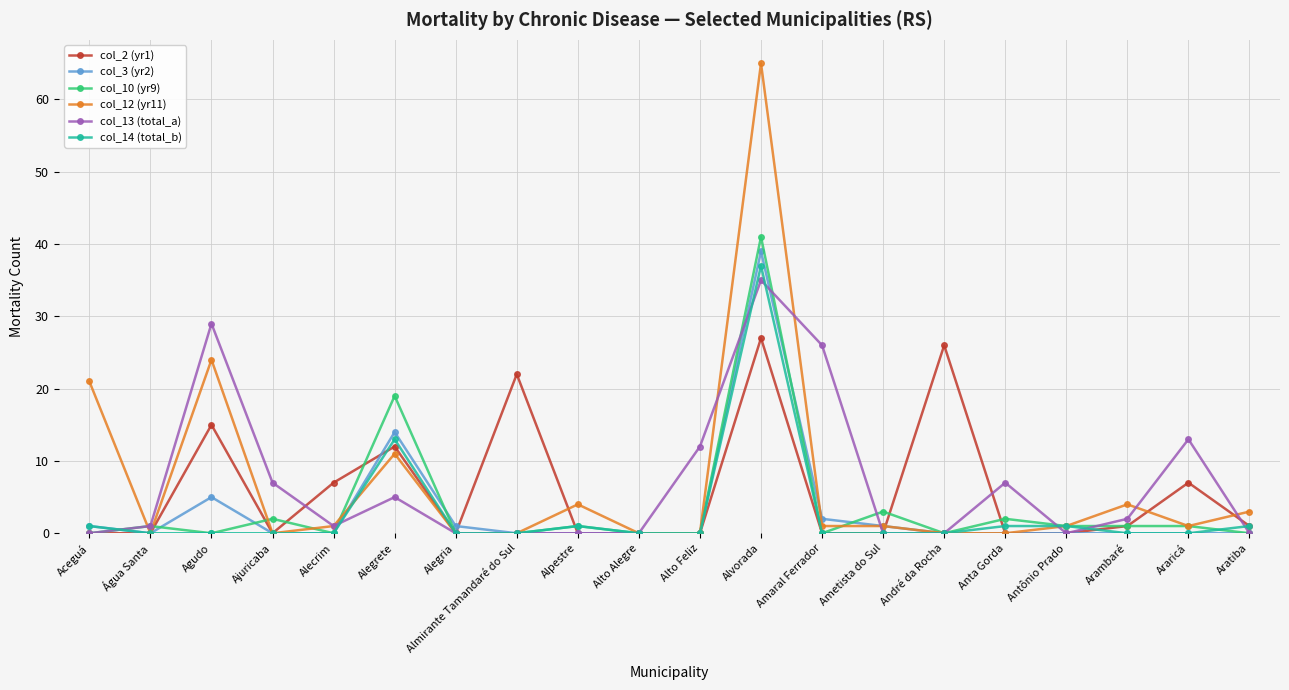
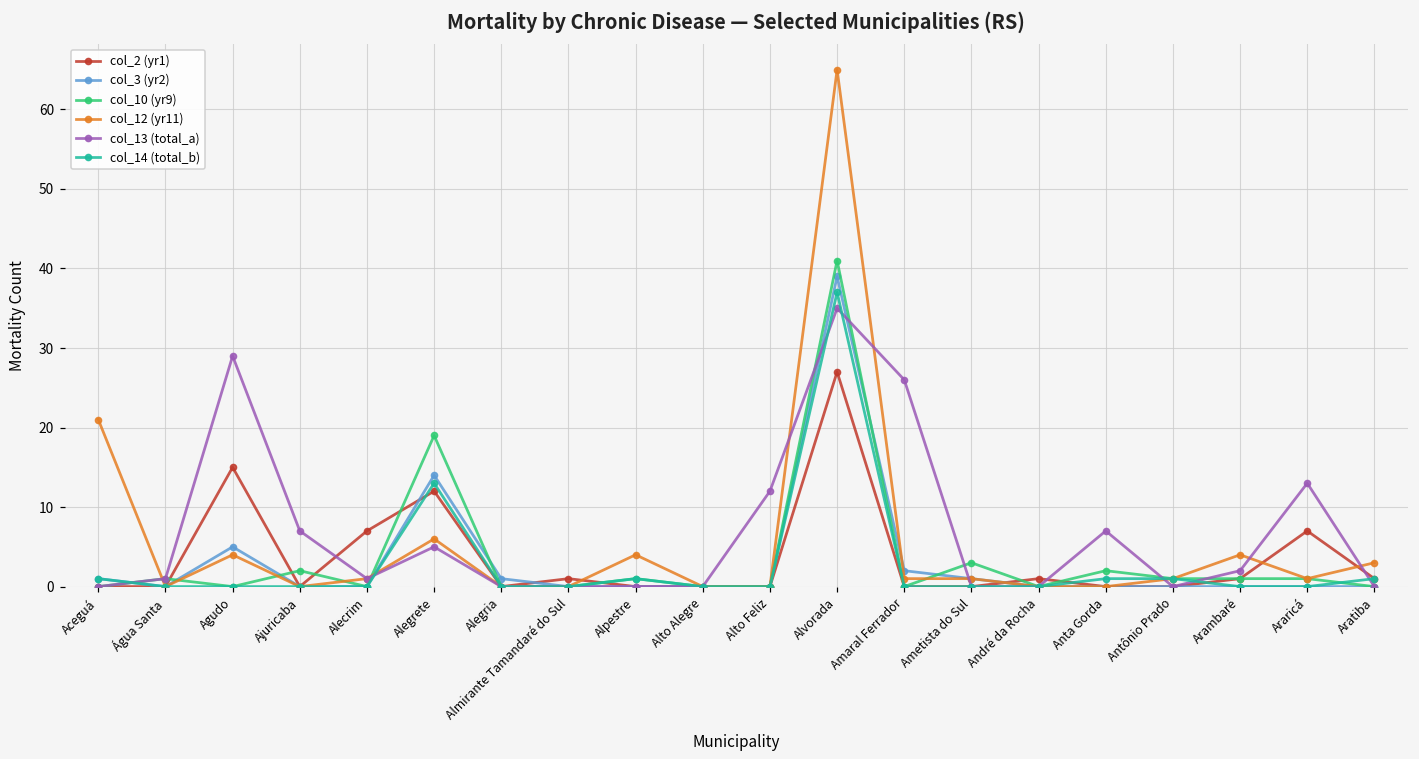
  {
    "col_2 (yr1)": {
      "Agudo": 15,
      "Alecrim": 7,
      "Alegrete": 12,
-     "Almirante Tamandaré do Sul": 22,
+     "Almirante Tamandaré do Sul": 1,
      "Alvorada": 27,
-     "André da Rocha": 26,
+     "André da Rocha": 1,
      "Araricá": 7
    },
    "col_3 (yr2)": {
      "Agudo": 5,
      "Alegrete": 14,
      "Alegria": 1,
      "Alvorada": 39,
      "Amaral Ferrador": 2
    },
    "col_12 (yr11)": {
      "Aceguá": 21,
-     "Agudo": 24,
-     "Alegrete": 11,
+     "Agudo": 4,
+     "Alegrete": 6,
      "Alpestre": 4,
      "Alvorada": 65,
      "Amaral Ferrador": 1,
      "Arambaré": 4,
      "Aratiba": 3
    },
    "col_13 (total_a)": {
      "Agudo": 29,
      "Ajuricaba": 7,
      "Alegrete": 5,
      "Alto Feliz": 12,
      "Alvorada": 35,
      "Amaral Ferrador": 26,
      "Anta Gorda": 7,
      "Arambaré": 2,
      "Araricá": 13
    }
  }
